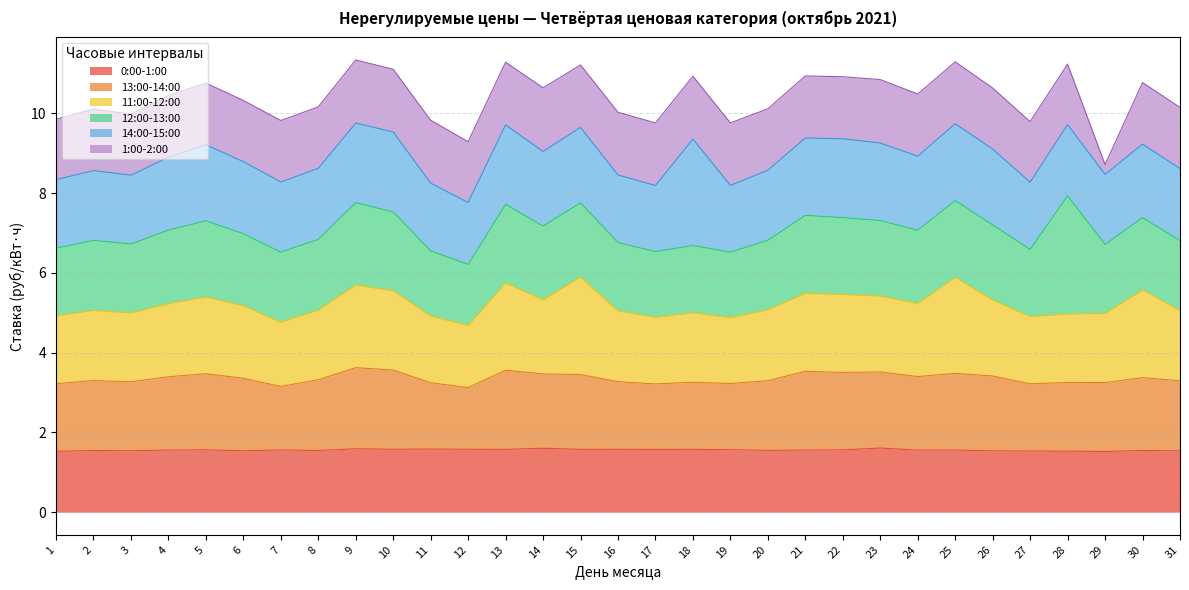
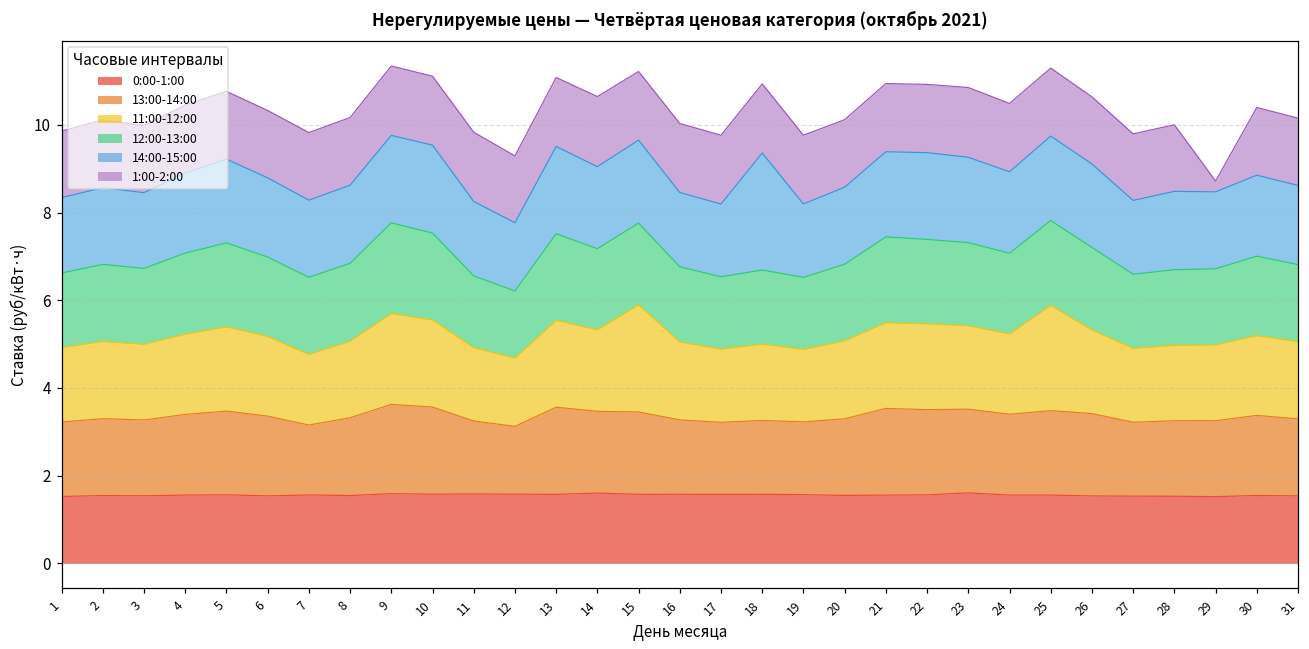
  {
    "11:00-12:00": {
      "1": 1.7,
      "2": 1.8,
      "3": 1.7,
      "4": 1.8,
      "5": 1.9,
      "6": 1.8,
      "7": 1.6,
      "8": 1.7,
      "9": 2.1,
      "10": 2.0,
      "11": 1.7,
      "12": 1.6,
-     "13": 2.2,
+     "13": 2.0,
      "14": 1.9,
      "15": 2.4,
      "16": 1.8,
      "17": 1.7,
      "18": 1.7,
      "19": 1.7,
      "20": 1.8,
      "21": 2.0,
      "22": 2.0,
      "23": 1.9,
      "24": 1.8,
      "25": 2.4,
      "26": 1.9,
      "27": 1.7,
      "28": 1.7,
      "29": 1.7,
-     "30": 2.2,
+     "30": 1.8,
      "31": 1.8
    },
    "12:00-13:00": {
      "1": 1.7,
      "2": 1.8,
      "3": 1.7,
      "4": 1.8,
      "5": 1.9,
      "6": 1.8,
      "7": 1.8,
      "8": 1.8,
      "9": 2.1,
      "10": 2.0,
      "11": 1.6,
      "12": 1.5,
      "13": 2.0,
      "14": 1.8,
      "15": 1.9,
      "16": 1.7,
      "17": 1.6,
      "18": 1.7,
      "19": 1.6,
      "20": 1.7,
      "21": 2.0,
      "22": 1.9,
      "23": 1.9,
      "24": 1.8,
      "25": 1.9,
      "26": 1.9,
      "27": 1.7,
-     "28": 3.0,
+     "28": 1.7,
      "29": 1.7,
      "30": 1.8,
      "31": 1.8
    },
    "14:00-15:00": {
      "1": 1.7,
      "2": 1.8,
      "3": 1.7,
      "6": 1.8,
      "7": 1.8,
      "8": 1.8,
      "9": 2.0,
      "10": 2.0,
      "11": 1.7,
      "12": 1.6,
      "13": 2.0,
      "14": 1.9,
      "15": 1.9,
      "16": 1.7,
      "17": 1.7,
      "18": 2.7,
      "19": 1.7,
      "20": 1.8,
      "21": 1.9,
      "22": 2.0,
      "23": 1.9,
      "24": 1.9,
      "25": 1.9,
      "26": 1.9,
      "27": 1.7,
      "28": 1.8,
      "29": 1.8,
      "30": 1.8,
      "31": 1.8
    },
    "1:00-2:00": {
      "1": 1.5,
      "6": 1.5,
      "7": 1.5,
      "8": 1.5,
      "9": 1.6,
      "10": 1.6,
      "11": 1.6,
      "12": 1.5,
      "13": 1.6,
      "14": 1.6,
      "15": 1.6,
      "16": 1.6,
      "17": 1.6,
      "18": 1.6,
      "19": 1.6,
      "20": 1.5,
      "21": 1.6,
      "22": 1.6,
      "23": 1.6,
      "24": 1.6,
      "25": 1.6,
      "26": 1.5,
      "27": 1.5,
      "28": 1.5,
      "29": 0.2,
      "30": 1.5,
      "31": 1.5
    }
  }
